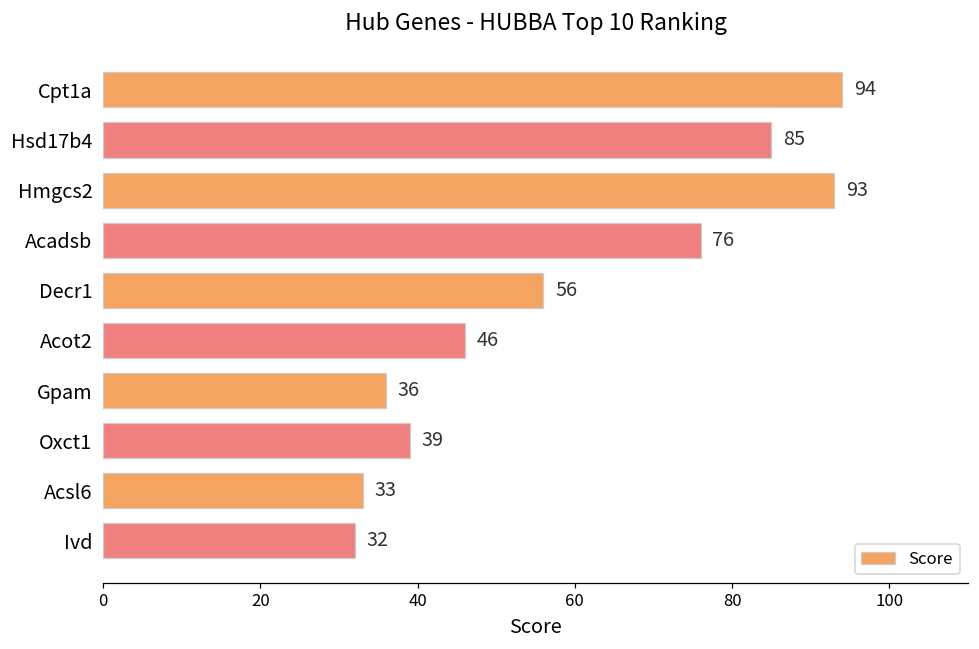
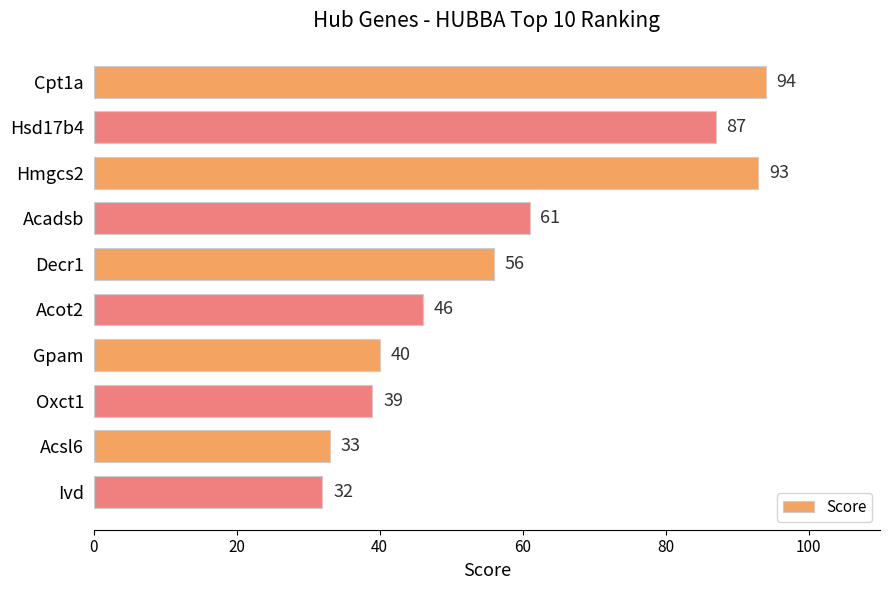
  {
    "Cpt1a": 94,
-   "Hsd17b4": 85,
+   "Hsd17b4": 87,
    "Hmgcs2": 93,
-   "Acadsb": 76,
+   "Acadsb": 61,
    "Decr1": 56,
    "Acot2": 46,
-   "Gpam": 36,
+   "Gpam": 40,
    "Oxct1": 39,
    "Acsl6": 33,
    "Ivd": 32
  }
